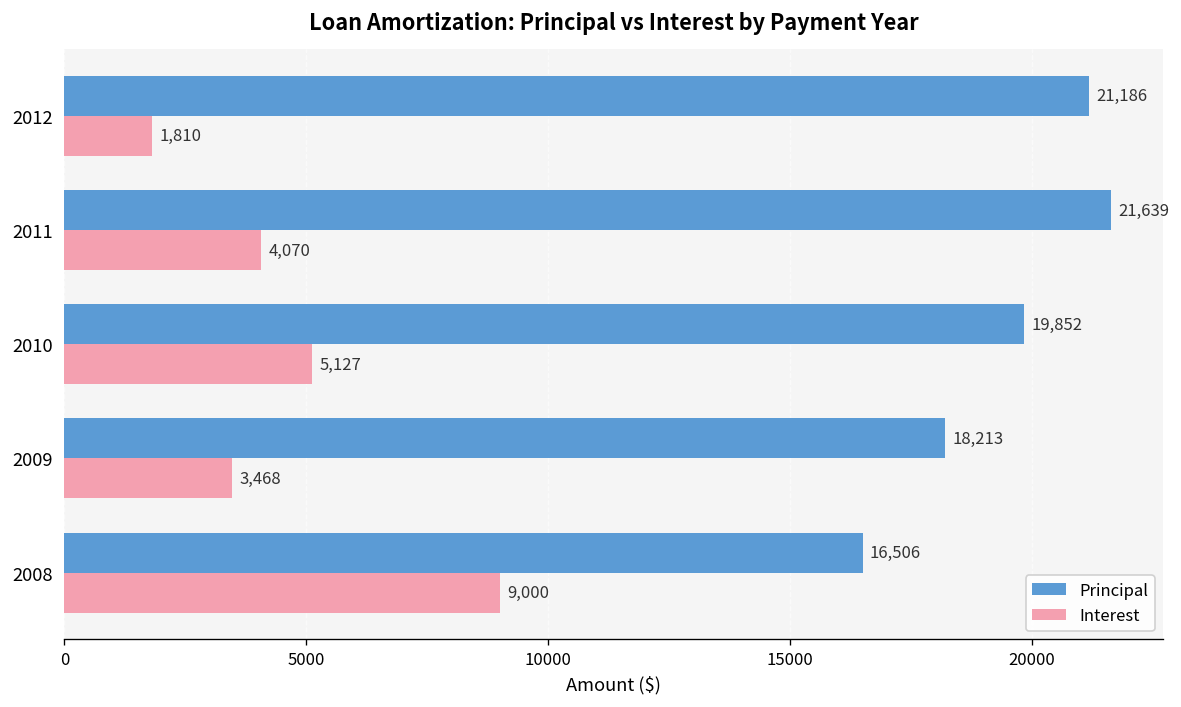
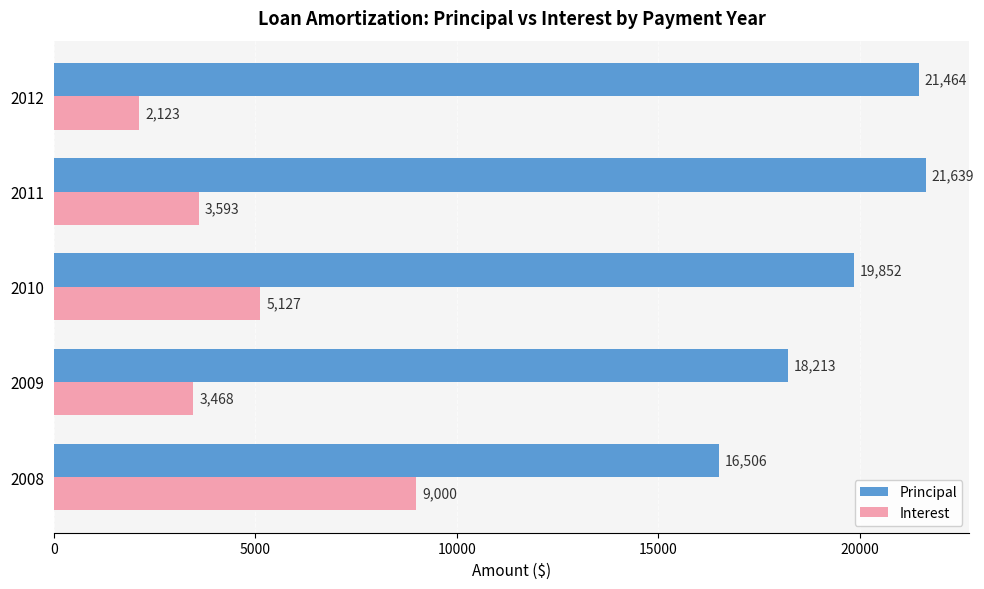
  {
    "Principal": {
-     "2012": "21,186",
+     "2012": "21,464",
      "2011": "21,639",
      "2010": "19,852",
      "2009": "18,213",
      "2008": "16,506"
    },
    "Interest": {
-     "2012": "1,810",
-     "2011": "4,070",
+     "2012": "2,123",
+     "2011": "3,593",
      "2010": "5,127",
      "2009": "3,468",
      "2008": "9,000"
    }
  }
